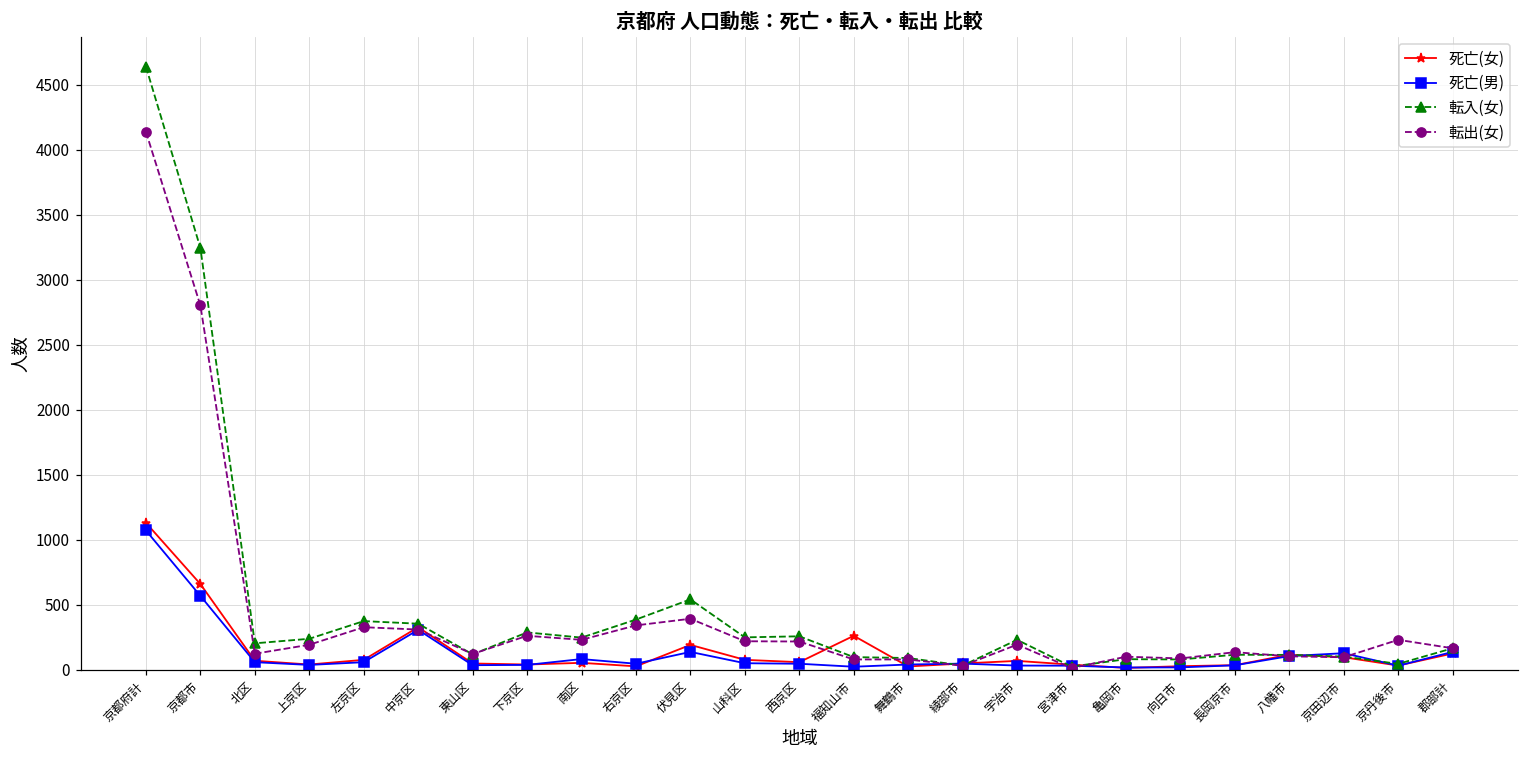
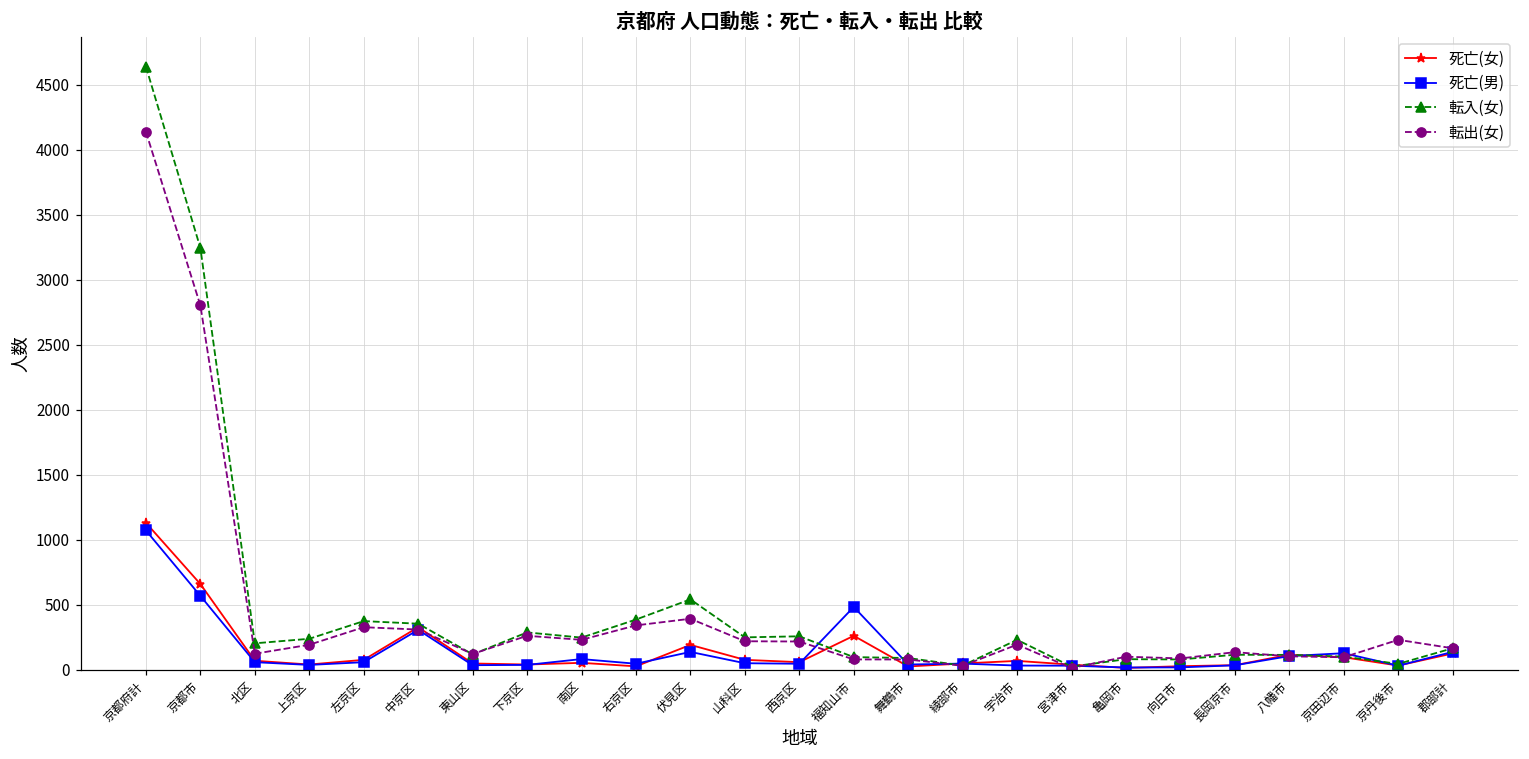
  {
    "死亡(女)": {
      "京都府計": 1130,
      "京都市": 660,
      "南区": 50,
      "伏見区": 190,
      "山科区": 80,
      "福知山市": 260,
      "宇治市": 70
    },
    "死亡(男)": {
      "京都府計": 1070,
      "京都市": 570,
      "南区": 80,
      "伏見区": 140,
      "山科区": 50,
-     "福知山市": 20,
+     "福知山市": 480,
      "宇治市": 30,
      "京田辺市": 130
    },
    "転入(女)": {
      "京都府計": 4640,
      "京都市": 3240,
      "北区": 200,
      "上京区": 240,
      "左京区": 370,
      "中京区": 350,
      "下京区": 290,
      "右京区": 390,
      "伏見区": 540,
      "山科区": 250,
      "西京区": 260,
      "宇治市": 230
    },
    "転出(女)": {
      "京都府計": 4140,
      "京都市": 2800,
      "北区": 120,
      "上京区": 190,
      "左京区": 330,
      "下京区": 260,
      "右京区": 340,
      "伏見区": 390,
      "山科区": 220,
      "西京区": 220,
      "宇治市": 190,
      "京丹後市": 230
    }
  }
